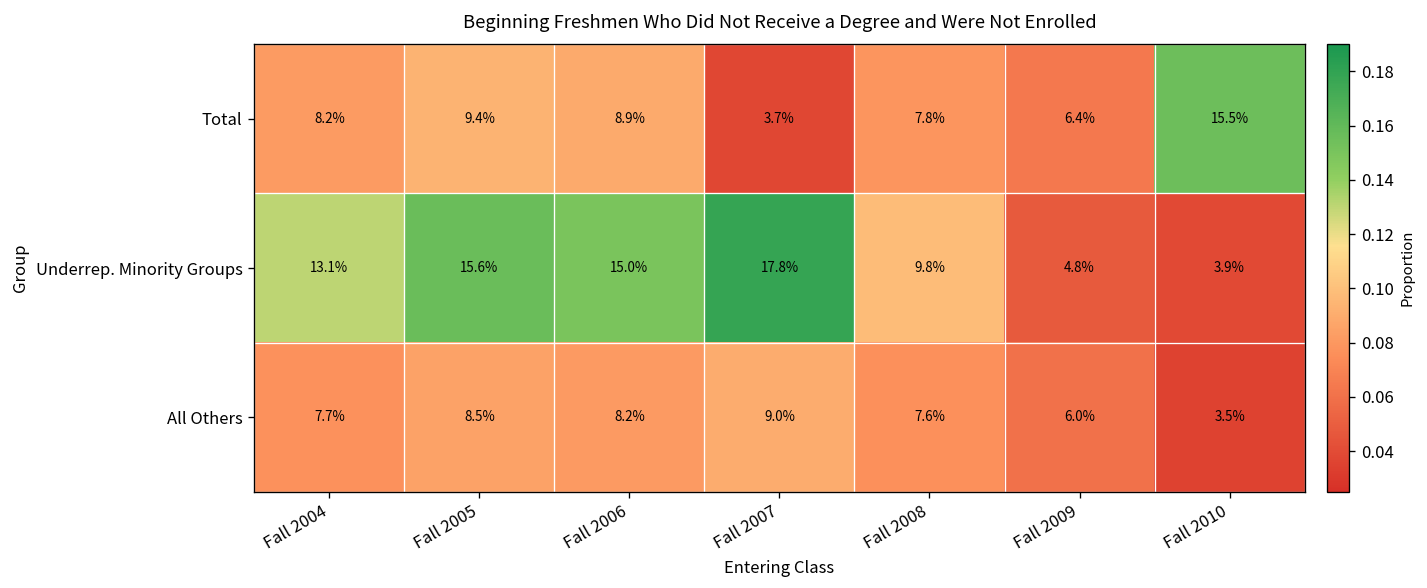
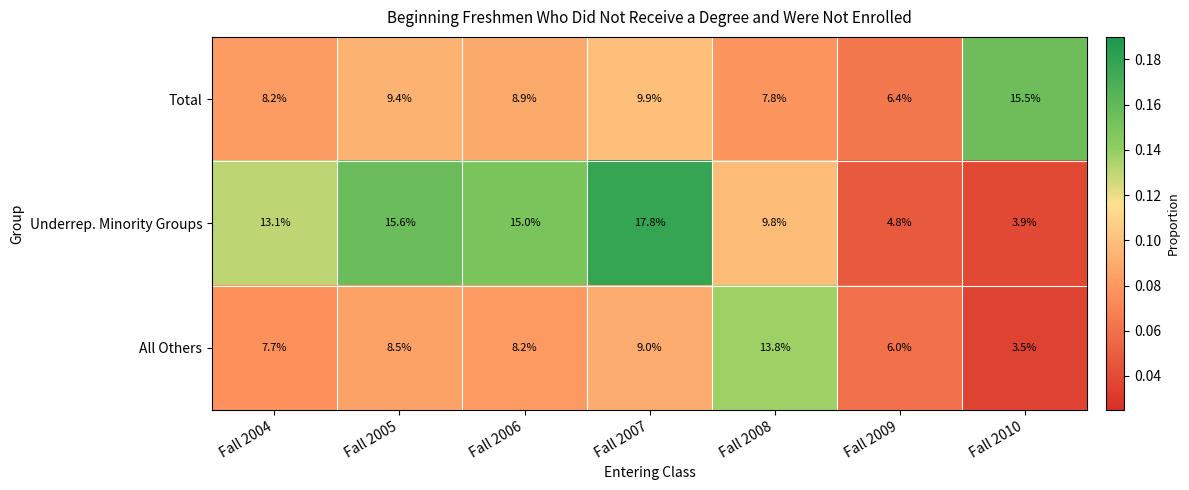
  {
    "Total": {
      "Fall 2004": "8.2%",
      "Fall 2005": "9.4%",
      "Fall 2006": "8.9%",
-     "Fall 2007": "3.7%",
+     "Fall 2007": "9.9%",
      "Fall 2008": "7.8%",
      "Fall 2009": "6.4%",
      "Fall 2010": "15.5%"
    },
    "Underrep. Minority Groups": {
      "Fall 2004": "13.1%",
      "Fall 2005": "15.6%",
      "Fall 2006": "15.0%",
      "Fall 2007": "17.8%",
      "Fall 2008": "9.8%",
      "Fall 2009": "4.8%",
      "Fall 2010": "3.9%"
    },
    "All Others": {
      "Fall 2004": "7.7%",
      "Fall 2005": "8.5%",
      "Fall 2006": "8.2%",
      "Fall 2007": "9.0%",
-     "Fall 2008": "7.6%",
+     "Fall 2008": "13.8%",
      "Fall 2009": "6.0%",
      "Fall 2010": "3.5%"
    }
  }
